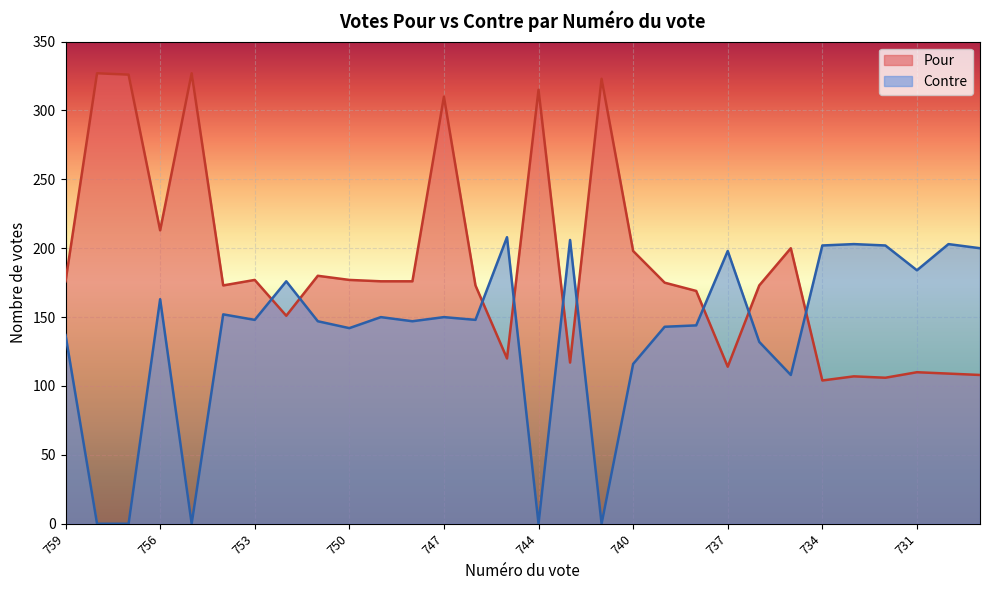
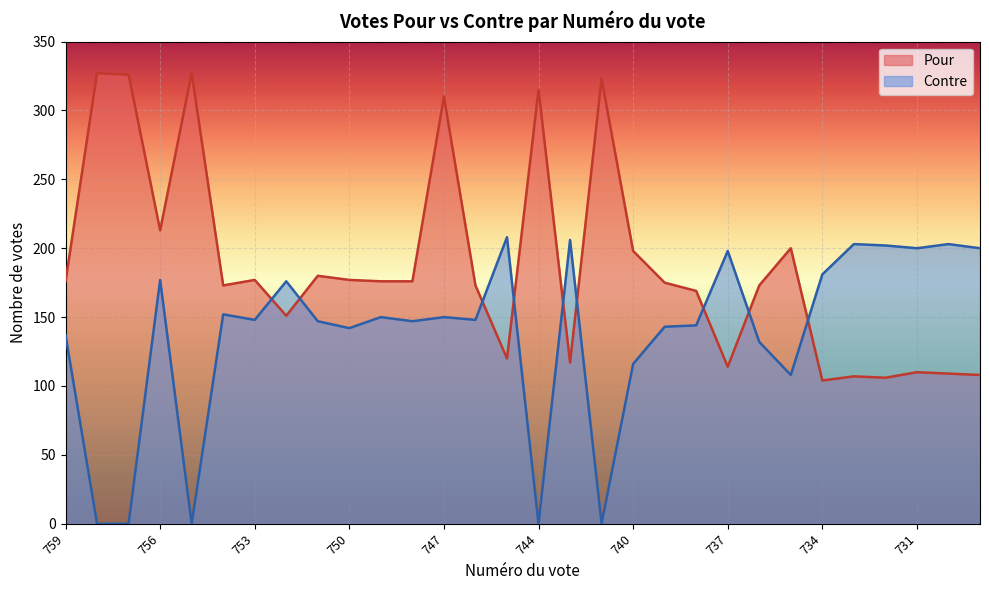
  {
    "Pour": {
      "759": 176,
      "756": 213,
      "753": 177,
      "750": 177,
      "747": 310,
      "744": 315,
      "740": 198,
      "737": 114,
      "734": 104,
      "731": 110
    },
    "Contre": {
      "759": 137,
-     "756": 163,
+     "756": 177,
      "753": 148,
      "750": 142,
      "747": 150,
      "744": 0,
      "740": 116,
      "737": 198,
-     "734": 202,
-     "731": 184
+     "734": 181,
+     "731": 200
    }
  }
